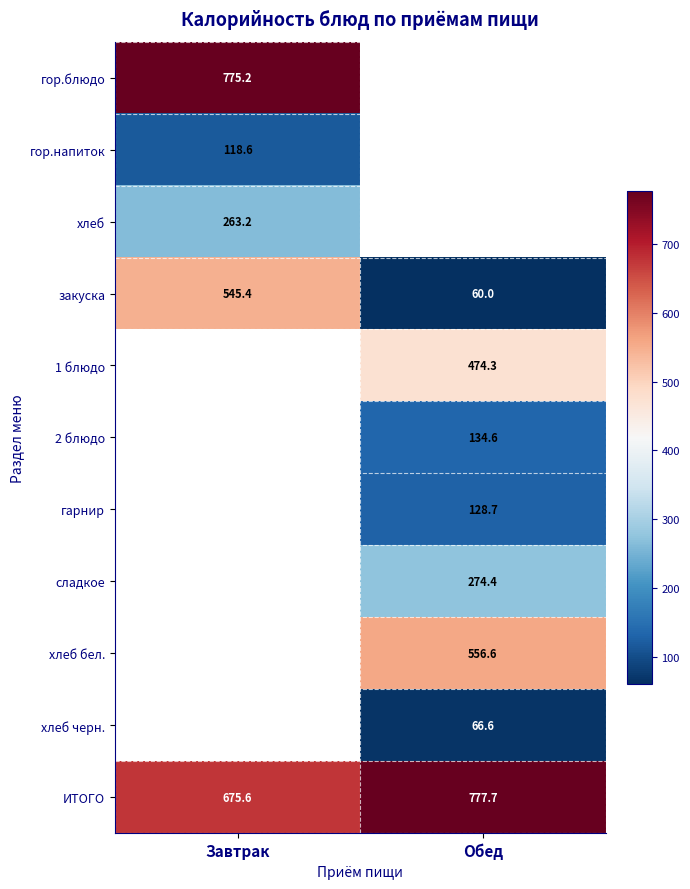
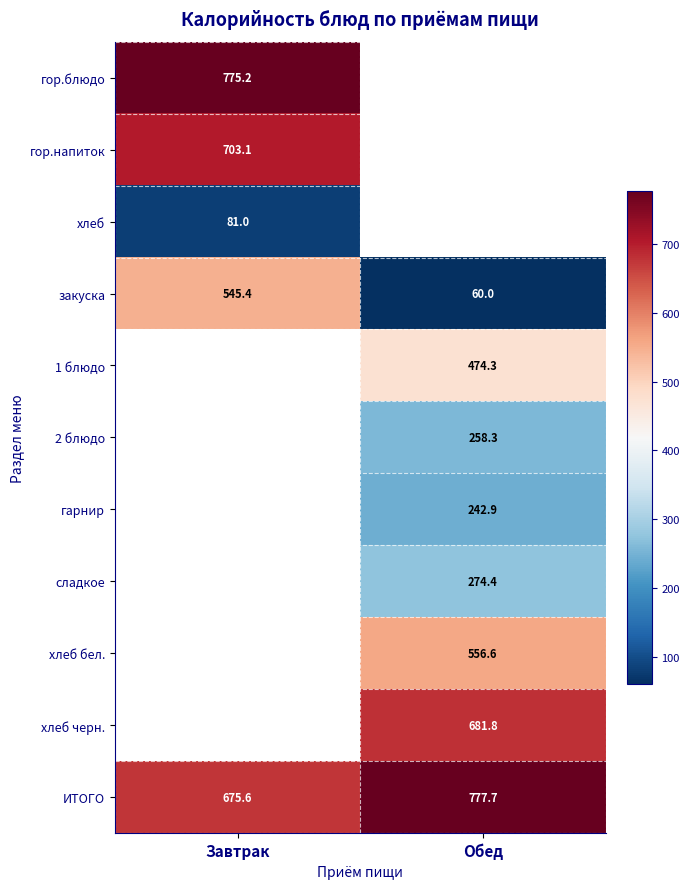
  {
    "гор.блюдо": {
      "Завтрак": 775.2
    },
    "гор.напиток": {
-     "Завтрак": 118.6
+     "Завтрак": 703.1
    },
    "хлеб": {
-     "Завтрак": 263.2
+     "Завтрак": 81.0
    },
    "закуска": {
      "Завтрак": 545.4,
      "Обед": 60.0
    },
    "1 блюдо": {
      "Обед": 474.3
    },
    "2 блюдо": {
-     "Обед": 134.6
+     "Обед": 258.3
    },
    "гарнир": {
-     "Обед": 128.7
+     "Обед": 242.9
    },
    "сладкое": {
      "Обед": 274.4
    },
    "хлеб бел.": {
      "Обед": 556.6
    },
    "хлеб черн.": {
-     "Обед": 66.6
+     "Обед": 681.8
    },
    "ИТОГО": {
      "Завтрак": 675.6,
      "Обед": 777.7
    }
  }
